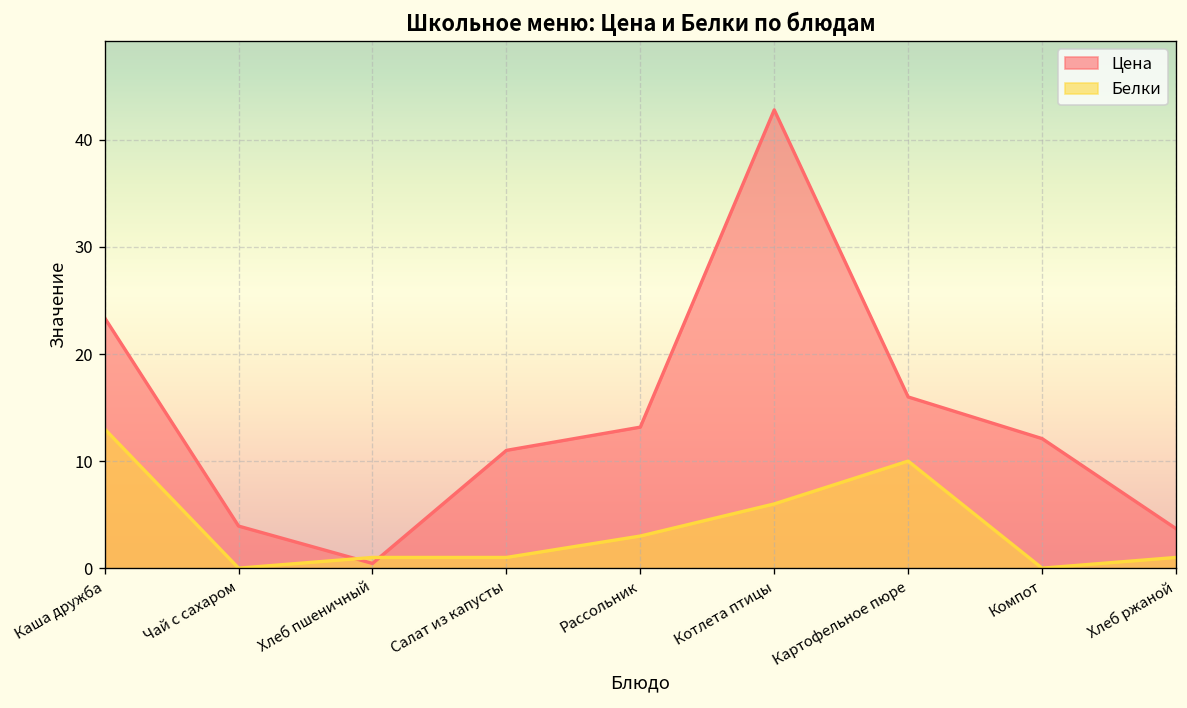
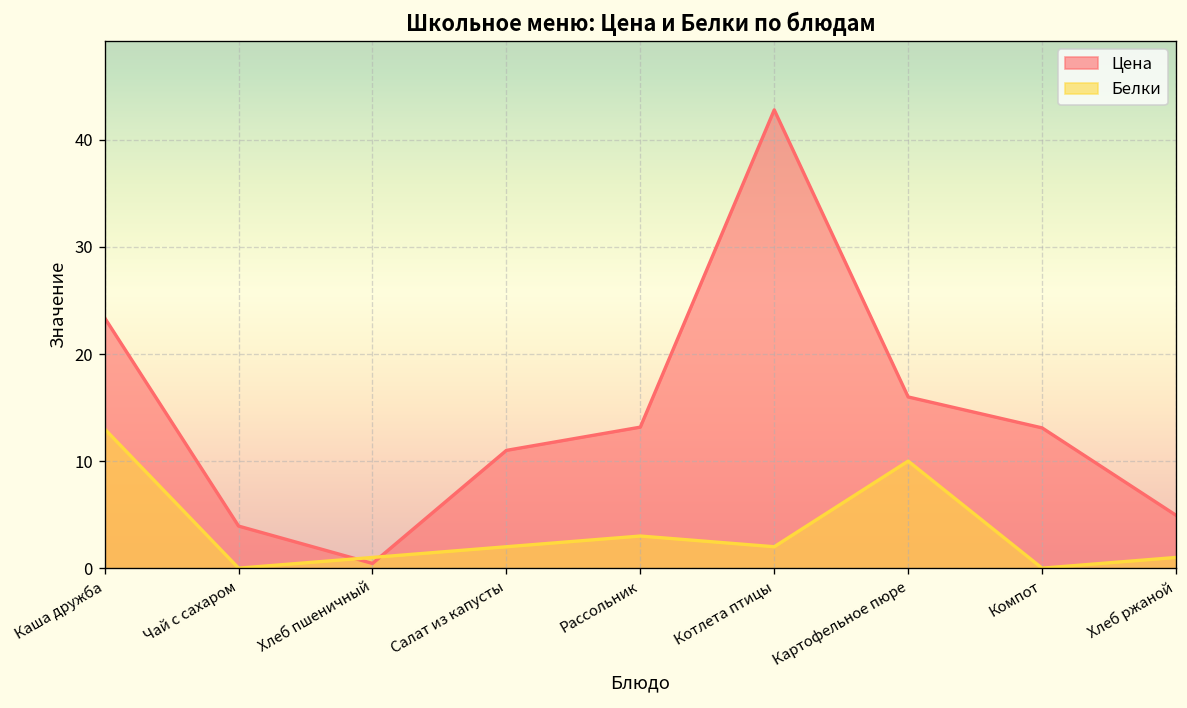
  {
    "Цена": {
      "Каша дружба": 23,
      "Чай с сахаром": 4,
      "Хлеб пшеничный": 0,
      "Салат из капусты": 11,
      "Рассольник": 13,
      "Котлета птицы": 43,
      "Картофельное пюре": 16,
-     "Компот": 12,
-     "Хлеб ржаной": 4
+     "Компот": 13,
+     "Хлеб ржаной": 5
    },
    "Белки": {
      "Каша дружба": 13,
      "Чай с сахаром": 0,
      "Хлеб пшеничный": 1,
-     "Салат из капусты": 1,
+     "Салат из капусты": 2,
      "Рассольник": 3,
-     "Котлета птицы": 6,
+     "Котлета птицы": 2,
      "Картофельное пюре": 10,
      "Компот": 0,
      "Хлеб ржаной": 1
    }
  }
